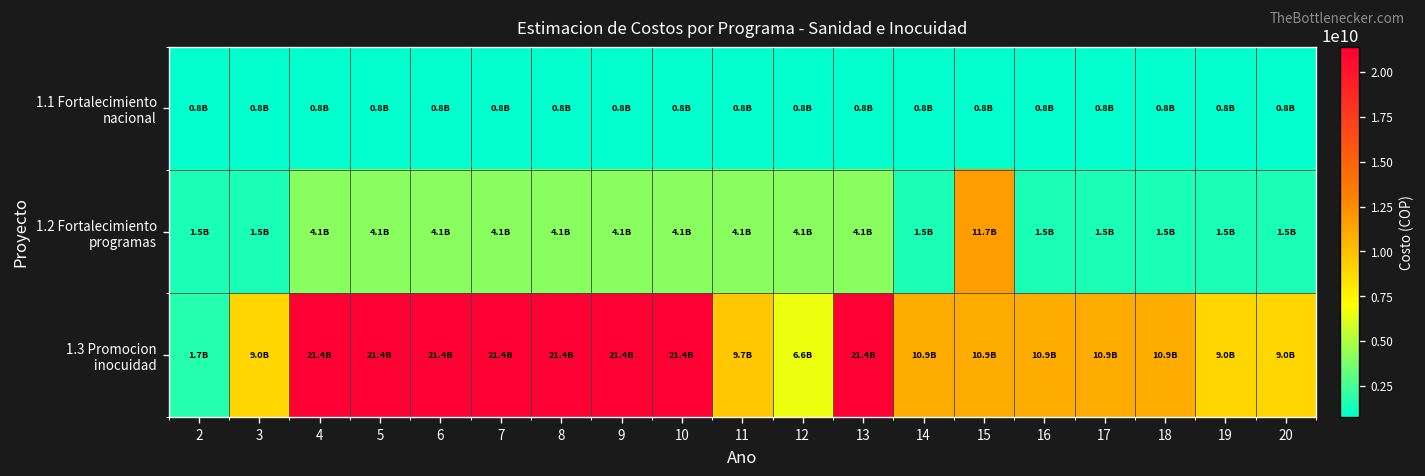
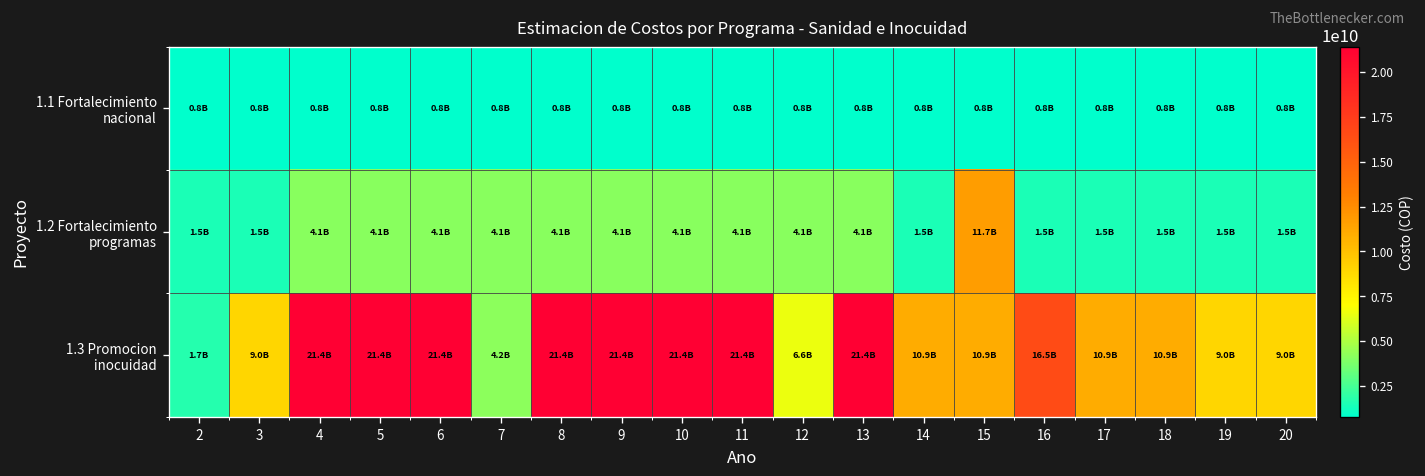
  {
    "1.1 Fortalecimiento nacional": {
      "2": "0.8B",
      "3": "0.8B",
      "4": "0.8B",
      "5": "0.8B",
      "6": "0.8B",
      "7": "0.8B",
      "8": "0.8B",
      "9": "0.8B",
      "10": "0.8B",
      "11": "0.8B",
      "12": "0.8B",
      "13": "0.8B",
      "14": "0.8B",
      "15": "0.8B",
      "16": "0.8B",
      "17": "0.8B",
      "18": "0.8B",
      "19": "0.8B",
      "20": "0.8B"
    },
    "1.2 Fortalecimiento programas": {
      "2": "1.5B",
      "3": "1.5B",
      "4": "4.1B",
      "5": "4.1B",
      "6": "4.1B",
      "7": "4.1B",
      "8": "4.1B",
      "9": "4.1B",
      "10": "4.1B",
      "11": "4.1B",
      "12": "4.1B",
      "13": "4.1B",
      "14": "1.5B",
      "15": "11.7B",
      "16": "1.5B",
      "17": "1.5B",
      "18": "1.5B",
      "19": "1.5B",
      "20": "1.5B"
    },
    "1.3 Promocion inocuidad": {
      "2": "1.7B",
      "3": "9.0B",
      "4": "21.4B",
      "5": "21.4B",
      "6": "21.4B",
-     "7": "21.4B",
+     "7": "4.2B",
      "8": "21.4B",
      "9": "21.4B",
      "10": "21.4B",
-     "11": "9.7B",
+     "11": "21.4B",
      "12": "6.6B",
      "13": "21.4B",
      "14": "10.9B",
      "15": "10.9B",
-     "16": "10.9B",
+     "16": "16.5B",
      "17": "10.9B",
      "18": "10.9B",
      "19": "9.0B",
      "20": "9.0B"
    }
  }
